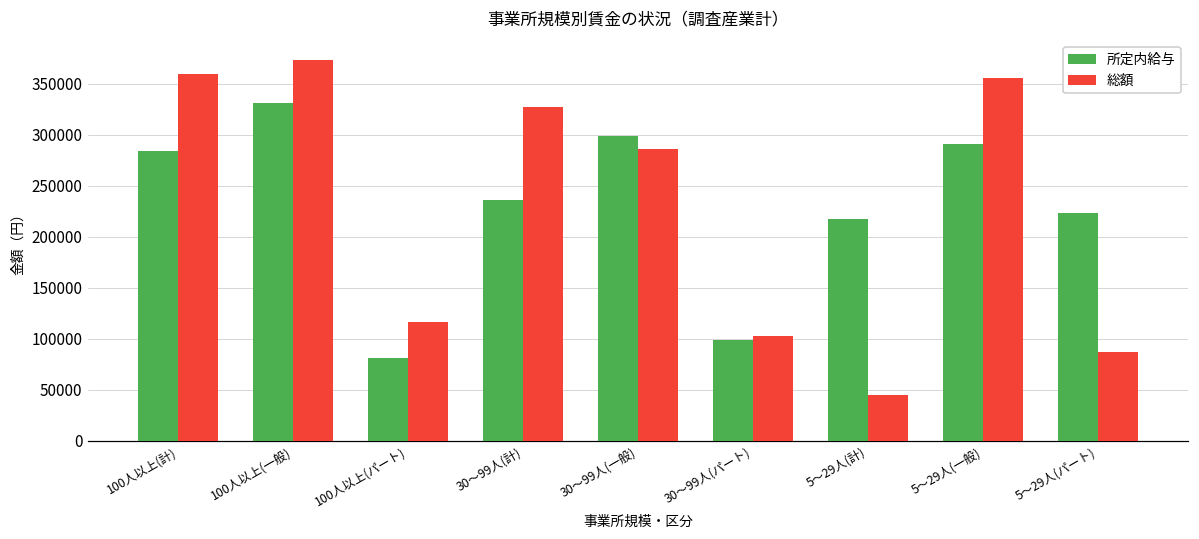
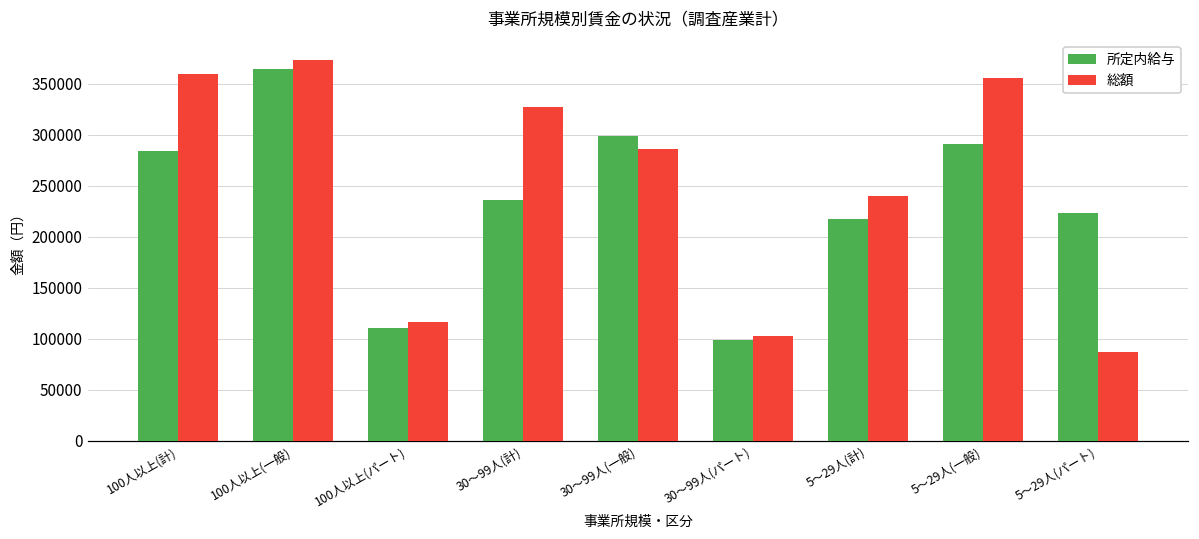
  {
    "所定内給与": {
      "100人以上(計)": 280000,
-     "100人以上(一般)": 330000,
-     "100人以上(パート)": 80000,
+     "100人以上(一般)": 360000,
+     "100人以上(パート)": 110000,
      "30～99人(計)": 240000,
      "30～99人(一般)": 300000,
      "30～99人(パート)": 100000,
      "5～29人(計)": 220000,
      "5～29人(一般)": 290000,
      "5～29人(パート)": 220000
    },
    "総額": {
      "100人以上(計)": 360000,
      "100人以上(一般)": 370000,
      "100人以上(パート)": 120000,
      "30～99人(計)": 330000,
      "30～99人(一般)": 290000,
      "30～99人(パート)": 100000,
-     "5～29人(計)": 40000,
+     "5～29人(計)": 240000,
      "5～29人(一般)": 360000,
      "5～29人(パート)": 90000
    }
  }
